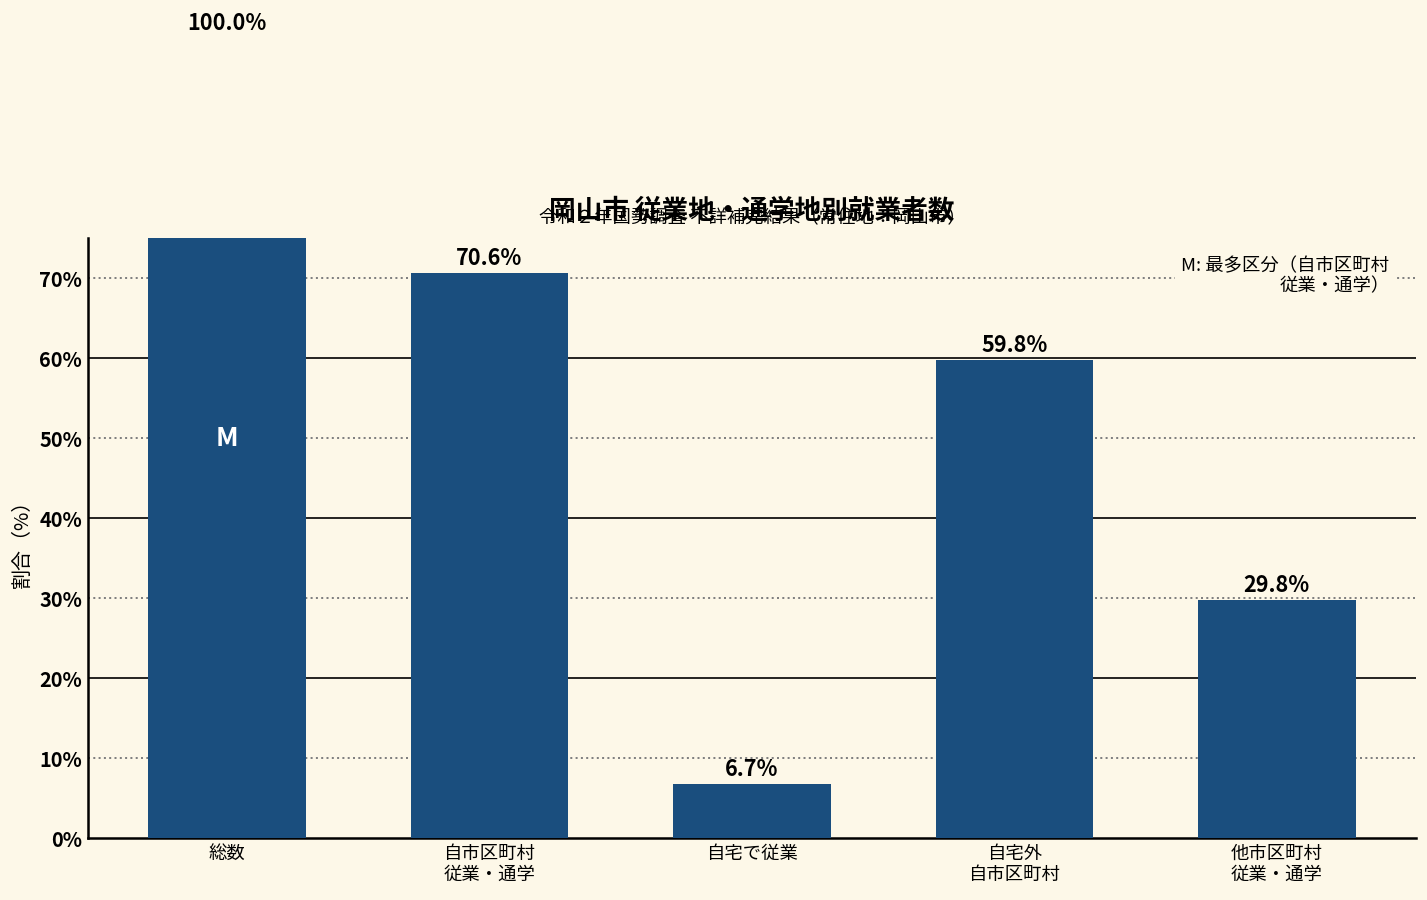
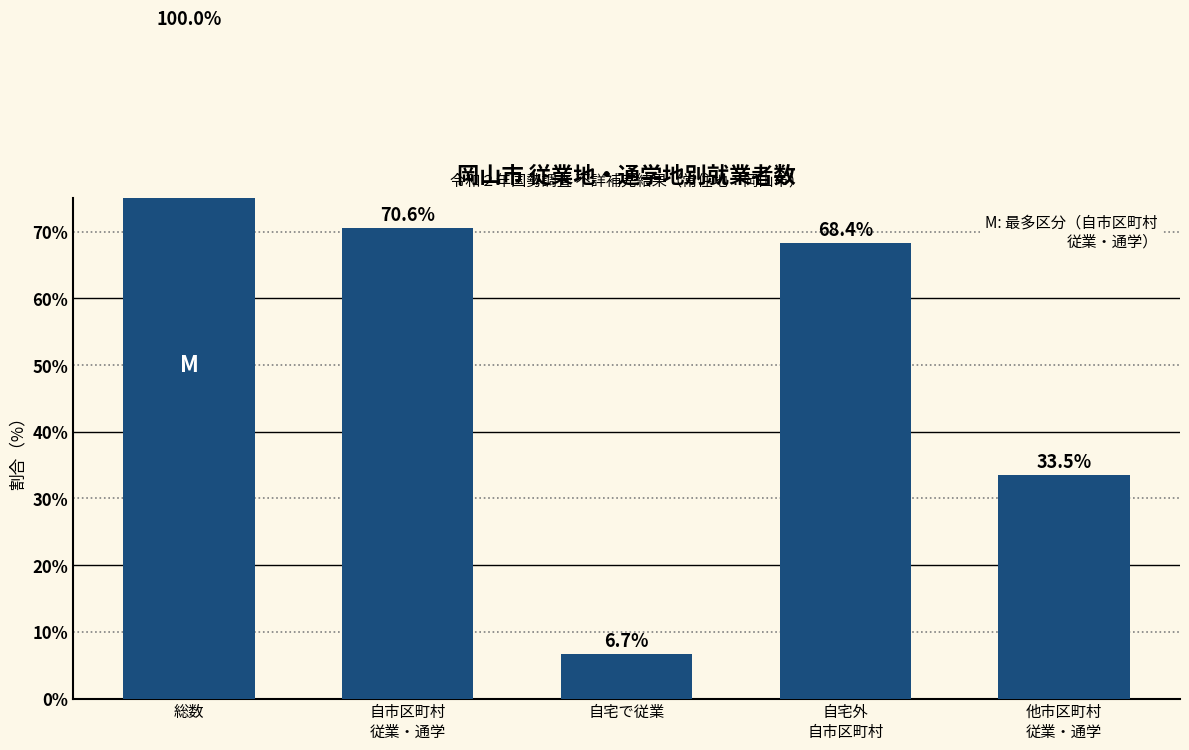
  {
    "自市区町村 従業・通学": "70.6%",
    "自宅で従業": "6.7%",
-   "自宅外 自市区町村": "59.8%",
-   "他市区町村 従業・通学": "29.8%"
+   "自宅外 自市区町村": "68.4%",
+   "他市区町村 従業・通学": "33.5%"
  }
